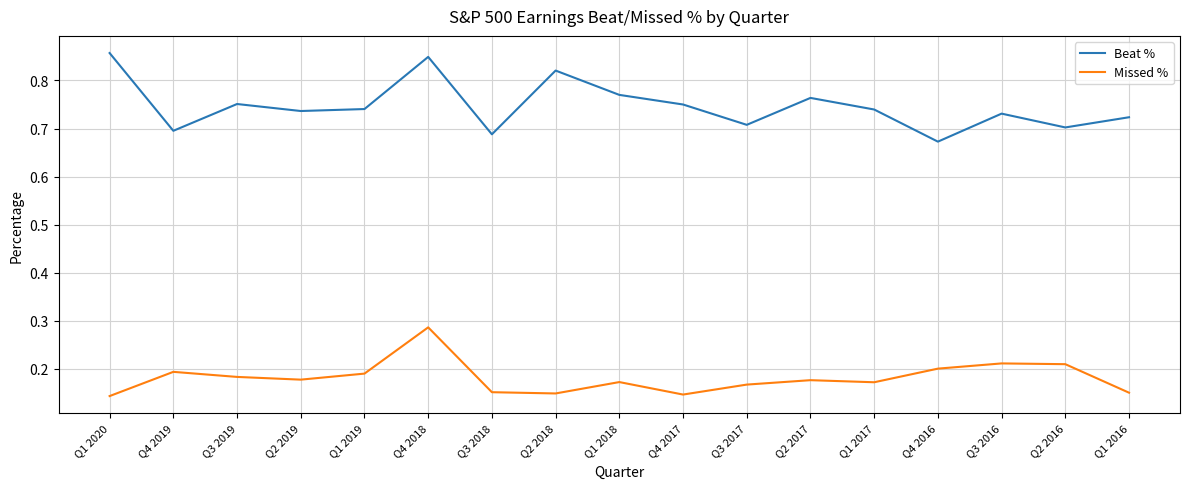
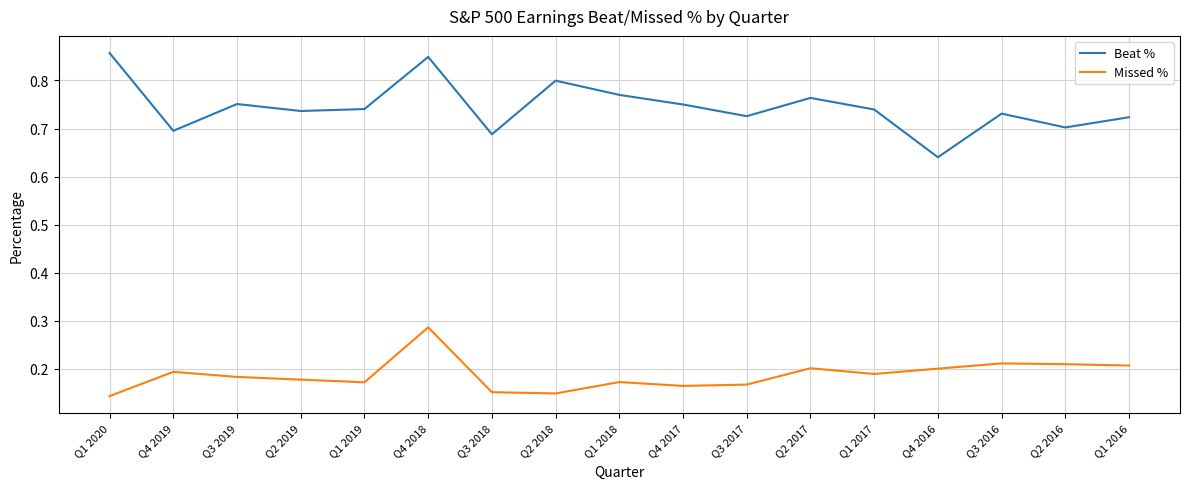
  {
    "Beat %": {
      "Q1 2020": 0.86,
      "Q4 2019": 0.70,
      "Q3 2019": 0.75,
      "Q2 2019": 0.74,
      "Q1 2019": 0.74,
      "Q4 2018": 0.85,
      "Q3 2018": 0.69,
-     "Q2 2018": 0.82,
+     "Q2 2018": 0.80,
      "Q1 2018": 0.77,
      "Q4 2017": 0.75,
-     "Q3 2017": 0.71,
+     "Q3 2017": 0.73,
      "Q2 2017": 0.76,
      "Q1 2017": 0.74,
-     "Q4 2016": 0.67,
+     "Q4 2016": 0.64,
      "Q3 2016": 0.73,
      "Q2 2016": 0.70,
      "Q1 2016": 0.72
    },
    "Missed %": {
      "Q1 2020": 0.14,
      "Q4 2019": 0.19,
      "Q3 2019": 0.18,
      "Q2 2019": 0.18,
-     "Q1 2019": 0.19,
+     "Q1 2019": 0.17,
      "Q4 2018": 0.29,
      "Q3 2018": 0.15,
      "Q2 2018": 0.15,
      "Q1 2018": 0.17,
-     "Q4 2017": 0.15,
+     "Q4 2017": 0.16,
      "Q3 2017": 0.17,
-     "Q2 2017": 0.18,
-     "Q1 2017": 0.17,
+     "Q2 2017": 0.20,
+     "Q1 2017": 0.19,
      "Q4 2016": 0.20,
      "Q3 2016": 0.21,
      "Q2 2016": 0.21,
-     "Q1 2016": 0.15
+     "Q1 2016": 0.21
    }
  }
